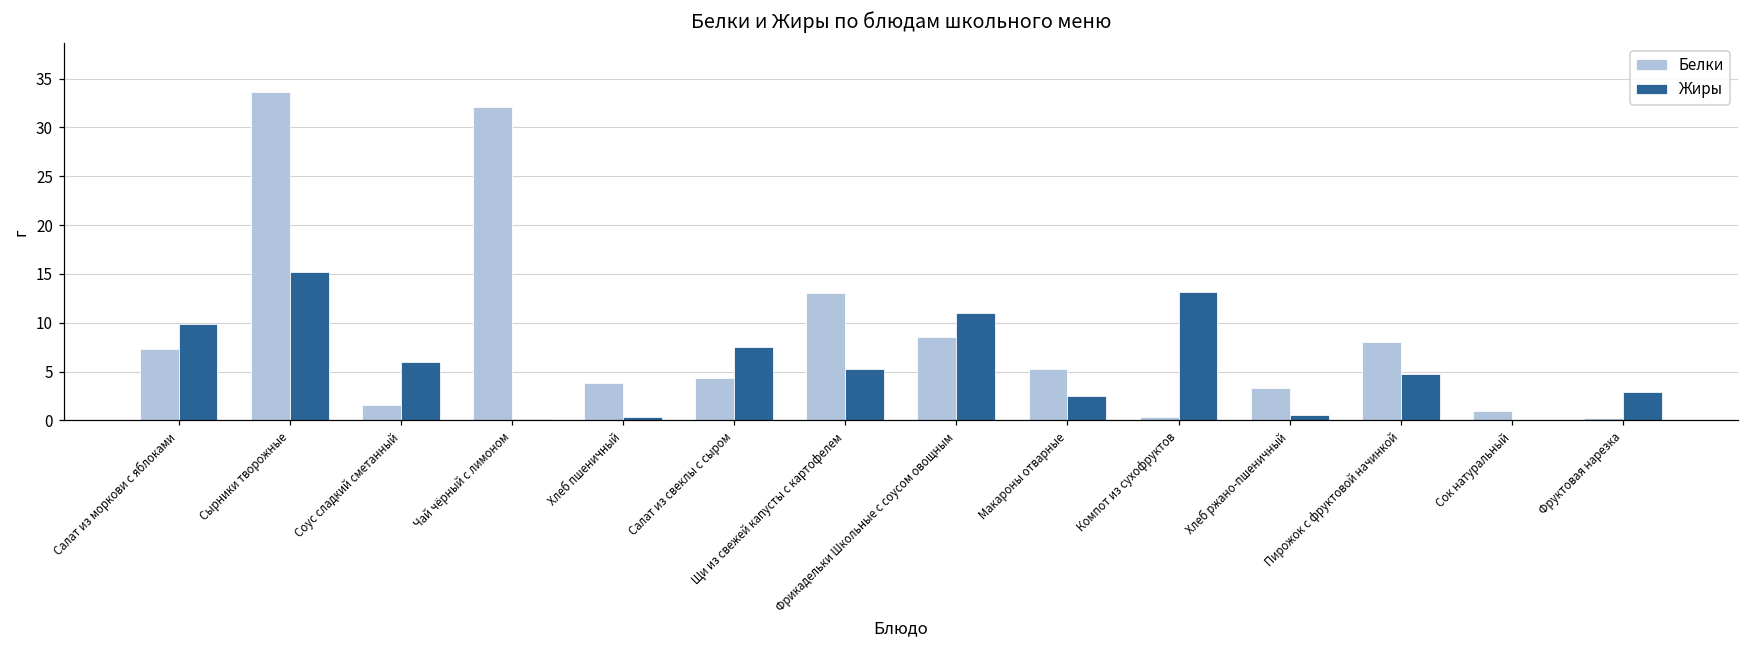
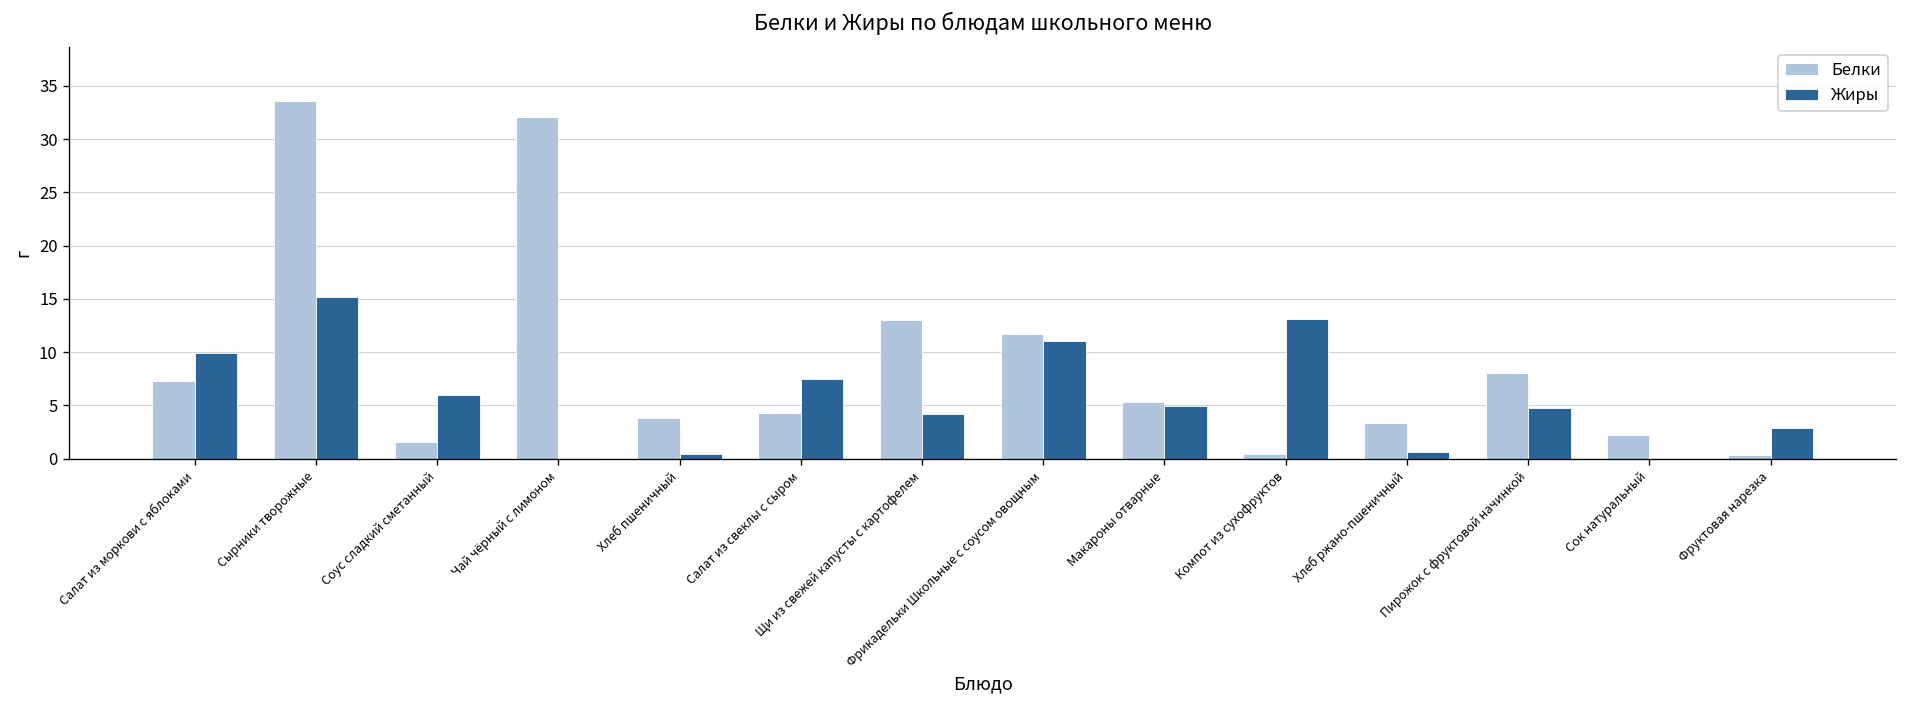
  {
    "Белки": {
      "Салат из моркови с яблоками": 7,
      "Сырники творожные": 34,
      "Соус сладкий сметанный": 2,
      "Чай чёрный с лимоном": 32,
      "Хлеб пшеничный": 4,
      "Салат из свеклы с сыром": 4,
      "Щи из свежей капусты с картофелем": 13,
-     "Фрикадельки Школьные с соусом овощным": 9,
+     "Фрикадельки Школьные с соусом овощным": 12,
      "Макароны отварные": 5,
      "Компот из сухофруктов": 0,
      "Хлеб ржано-пшеничный": 3,
      "Пирожок с фруктовой начинкой": 8,
-     "Сок натуральный": 1,
+     "Сок натуральный": 2,
      "Фруктовая нарезка": 0
    },
    "Жиры": {
      "Салат из моркови с яблоками": 10,
      "Сырники творожные": 15,
      "Соус сладкий сметанный": 6,
      "Хлеб пшеничный": 0,
      "Салат из свеклы с сыром": 8,
-     "Щи из свежей капусты с картофелем": 5,
+     "Щи из свежей капусты с картофелем": 4,
      "Фрикадельки Школьные с соусом овощным": 11,
-     "Макароны отварные": 3,
+     "Макароны отварные": 5,
      "Компот из сухофруктов": 13,
      "Хлеб ржано-пшеничный": 1,
      "Пирожок с фруктовой начинкой": 5,
      "Сок натуральный": 0,
      "Фруктовая нарезка": 3
    }
  }
